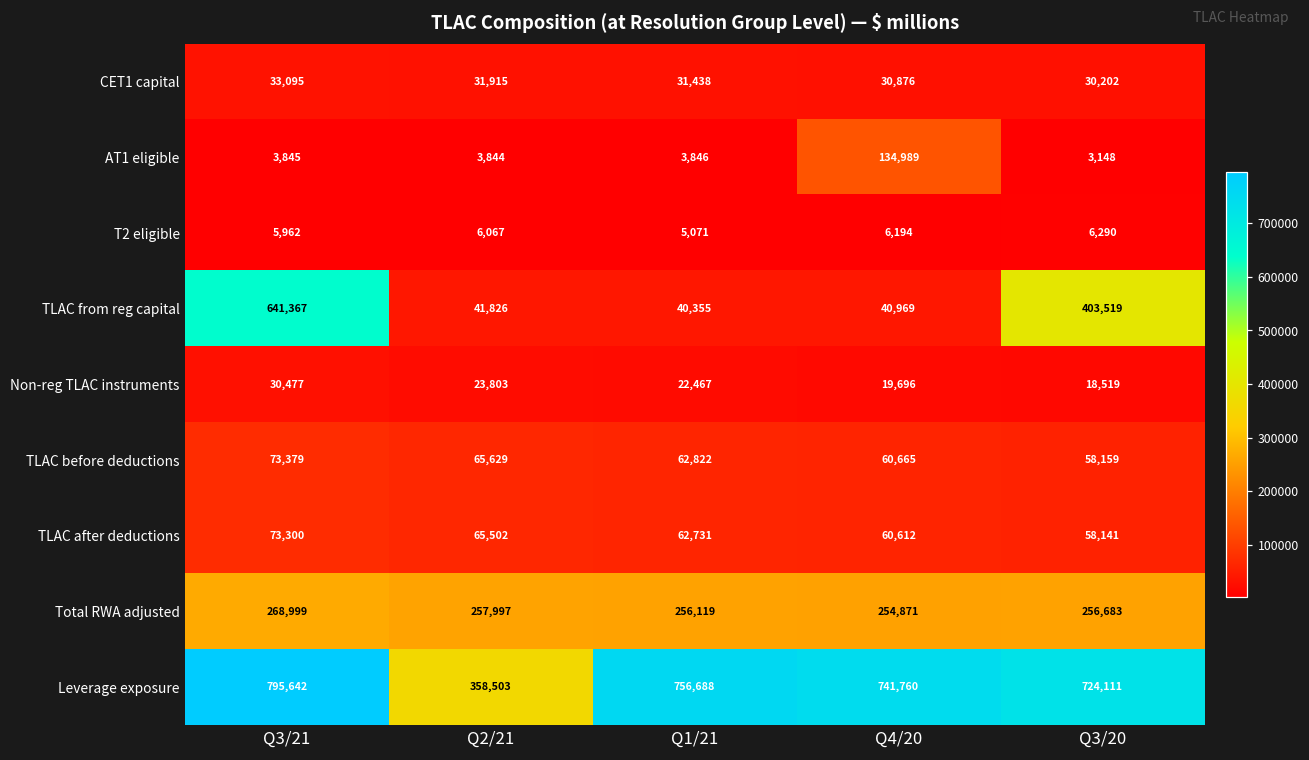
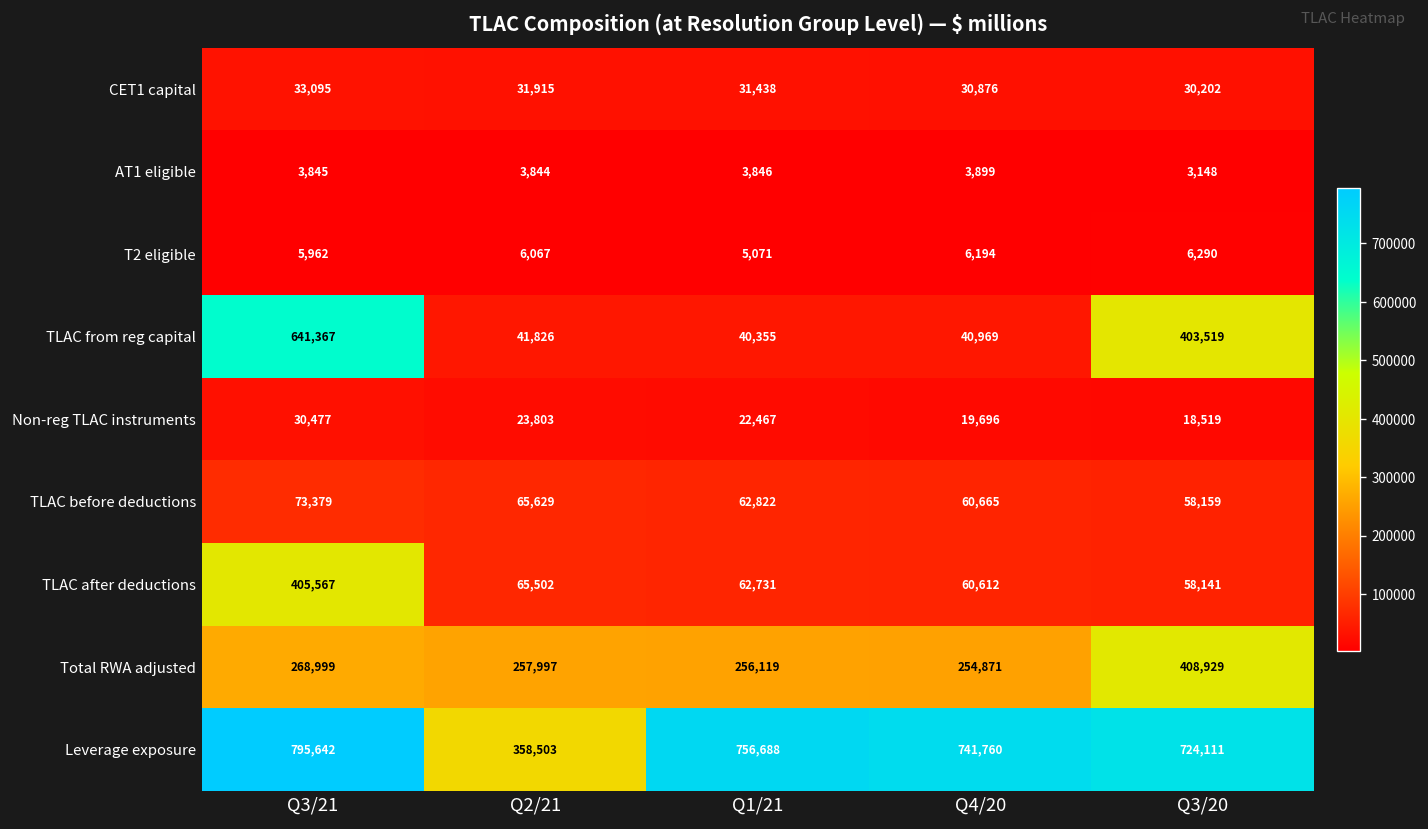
  {
    "CET1 capital": {
      "Q3/21": "33,095",
      "Q2/21": "31,915",
      "Q1/21": "31,438",
      "Q4/20": "30,876",
      "Q3/20": "30,202"
    },
    "AT1 eligible": {
      "Q3/21": "3,845",
      "Q2/21": "3,844",
      "Q1/21": "3,846",
-     "Q4/20": "134,989",
+     "Q4/20": "3,899",
      "Q3/20": "3,148"
    },
    "T2 eligible": {
      "Q3/21": "5,962",
      "Q2/21": "6,067",
      "Q1/21": "5,071",
      "Q4/20": "6,194",
      "Q3/20": "6,290"
    },
    "TLAC from reg capital": {
      "Q3/21": "641,367",
      "Q2/21": "41,826",
      "Q1/21": "40,355",
      "Q4/20": "40,969",
      "Q3/20": "403,519"
    },
    "Non-reg TLAC instruments": {
      "Q3/21": "30,477",
      "Q2/21": "23,803",
      "Q1/21": "22,467",
      "Q4/20": "19,696",
      "Q3/20": "18,519"
    },
    "TLAC before deductions": {
      "Q3/21": "73,379",
      "Q2/21": "65,629",
      "Q1/21": "62,822",
      "Q4/20": "60,665",
      "Q3/20": "58,159"
    },
    "TLAC after deductions": {
-     "Q3/21": "73,300",
+     "Q3/21": "405,567",
      "Q2/21": "65,502",
      "Q1/21": "62,731",
      "Q4/20": "60,612",
      "Q3/20": "58,141"
    },
    "Total RWA adjusted": {
      "Q3/21": "268,999",
      "Q2/21": "257,997",
      "Q1/21": "256,119",
      "Q4/20": "254,871",
-     "Q3/20": "256,683"
+     "Q3/20": "408,929"
    },
    "Leverage exposure": {
      "Q3/21": "795,642",
      "Q2/21": "358,503",
      "Q1/21": "756,688",
      "Q4/20": "741,760",
      "Q3/20": "724,111"
    }
  }
